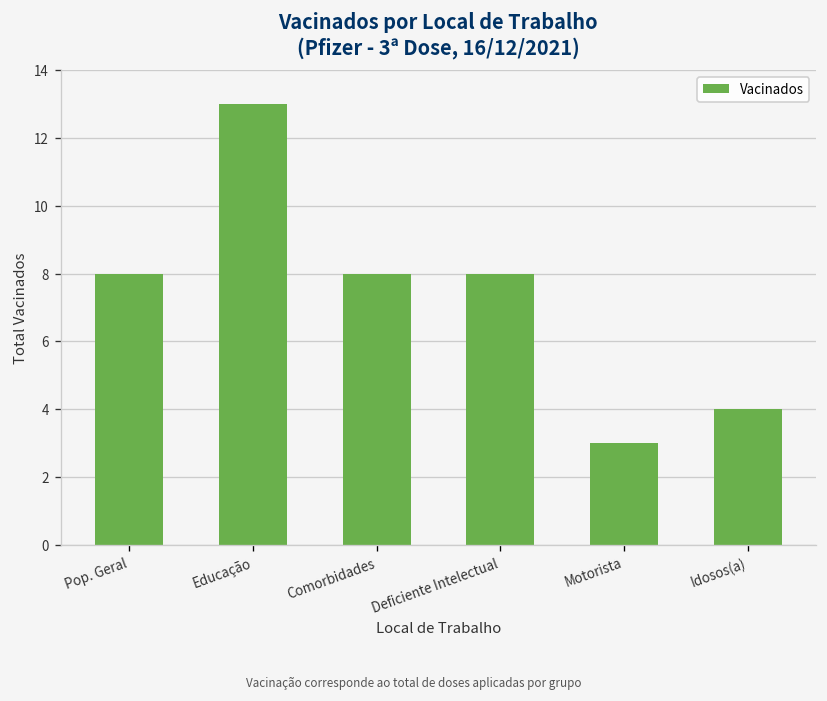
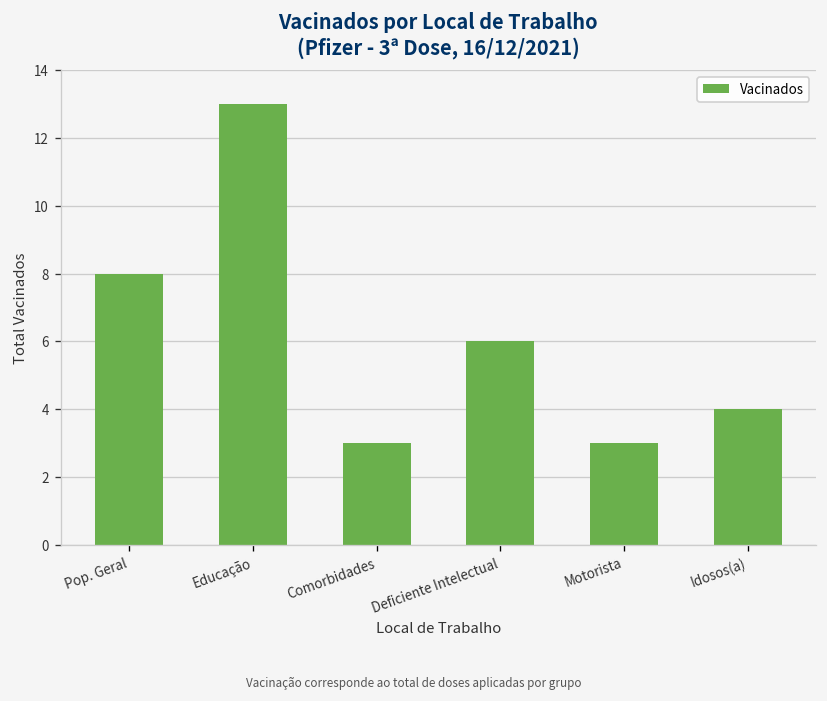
  {
    "Pop. Geral": 8,
    "Educação": 13,
-   "Comorbidades": 8,
-   "Deficiente Intelectual": 8,
+   "Comorbidades": 3,
+   "Deficiente Intelectual": 6,
    "Motorista": 3,
    "Idosos(a)": 4
  }
